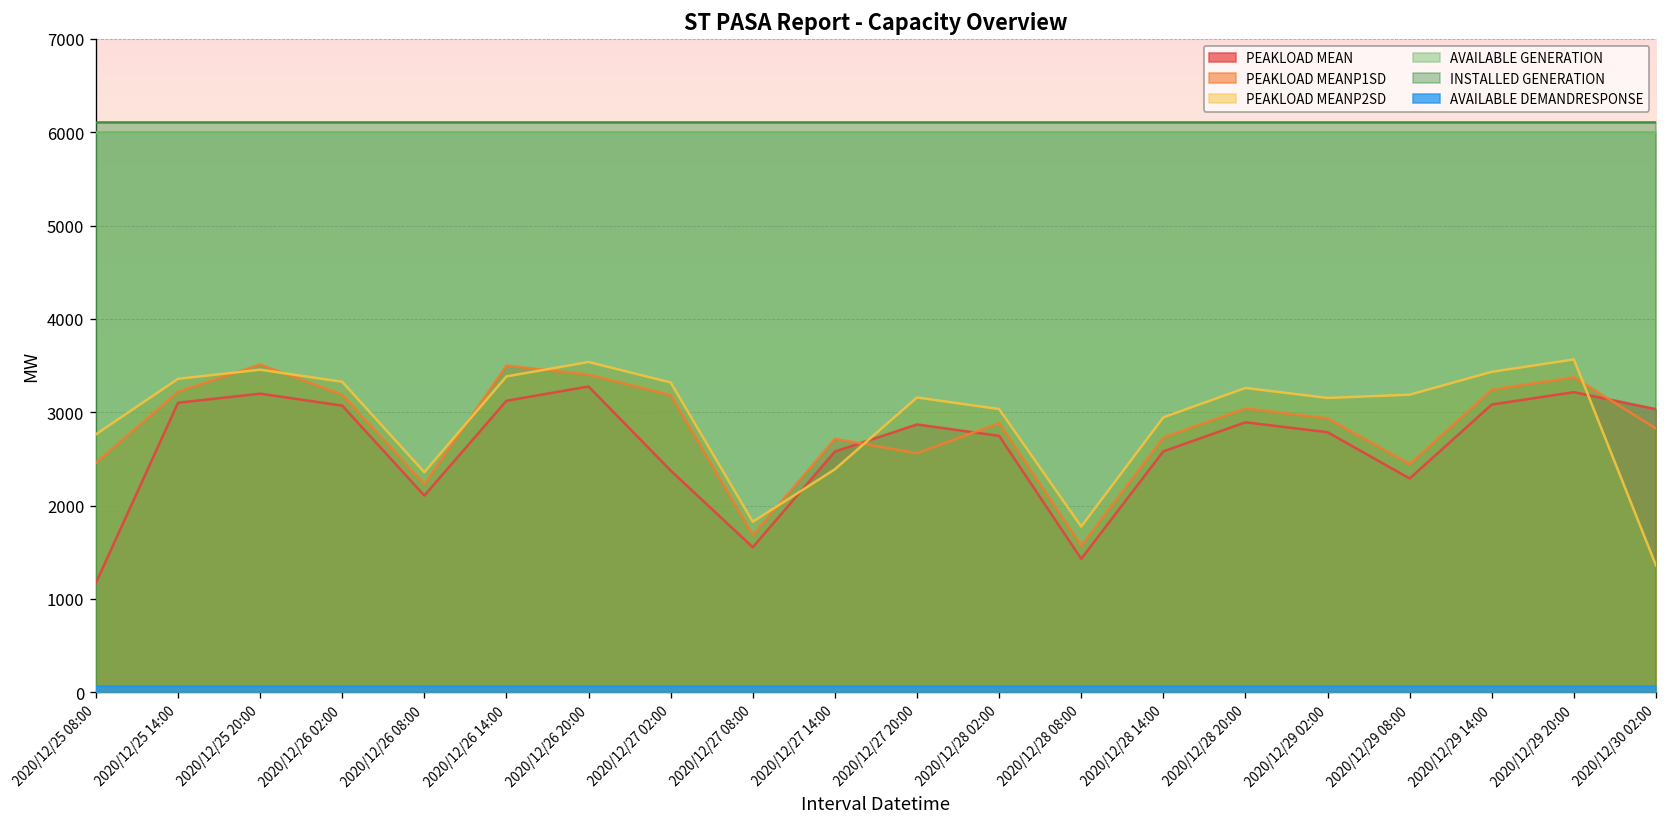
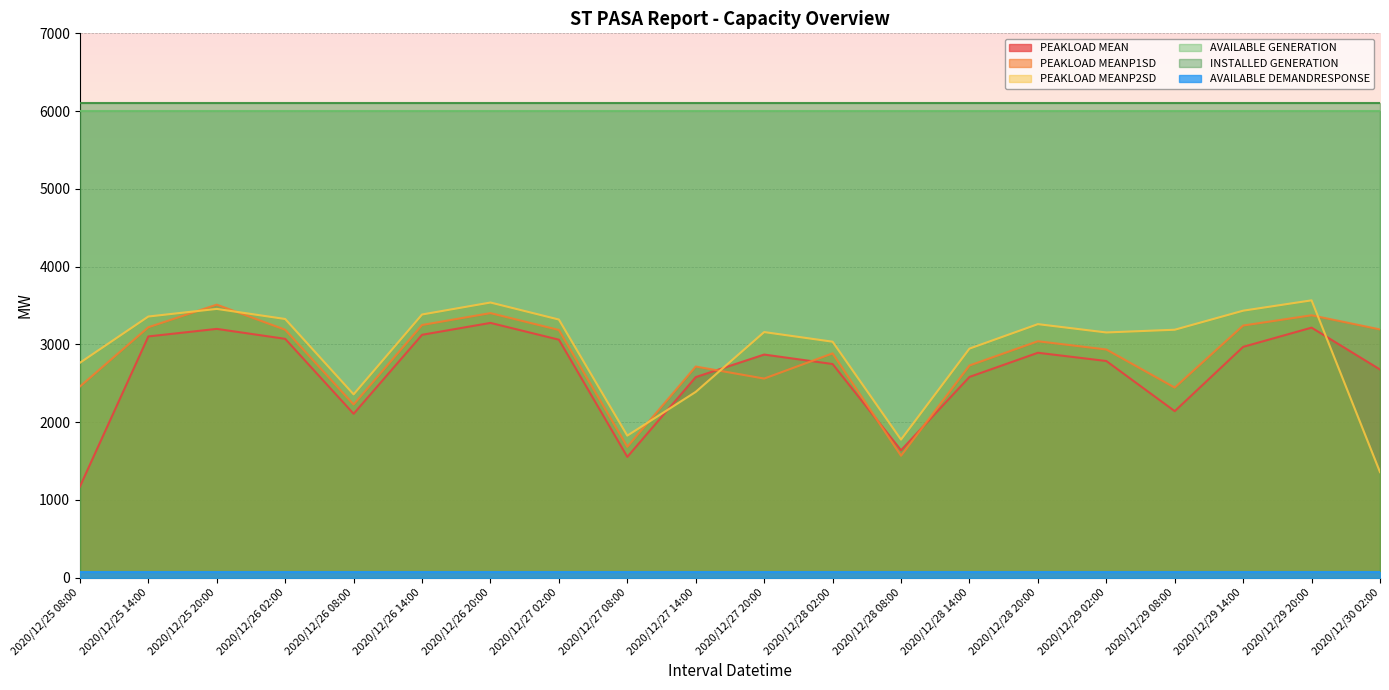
  {
    "PEAKLOAD MEAN": {
      "2020/12/25 08:00": 1200,
      "2020/12/25 14:00": 3100,
      "2020/12/25 20:00": 3200,
      "2020/12/26 02:00": 3100,
      "2020/12/26 08:00": 2100,
      "2020/12/26 14:00": 3100,
      "2020/12/26 20:00": 3300,
-     "2020/12/27 02:00": 2400,
+     "2020/12/27 02:00": 3100,
      "2020/12/27 08:00": 1600,
      "2020/12/27 14:00": 2600,
      "2020/12/27 20:00": 2900,
      "2020/12/28 02:00": 2700,
-     "2020/12/28 08:00": 1400,
+     "2020/12/28 08:00": 1600,
      "2020/12/28 14:00": 2600,
      "2020/12/28 20:00": 2900,
      "2020/12/29 02:00": 2800,
-     "2020/12/29 08:00": 2300,
-     "2020/12/29 14:00": 3100,
+     "2020/12/29 08:00": 2100,
+     "2020/12/29 14:00": 3000,
      "2020/12/29 20:00": 3200,
-     "2020/12/30 02:00": 3000
+     "2020/12/30 02:00": 2700
    },
    "PEAKLOAD MEANP1SD": {
      "2020/12/25 08:00": 2500,
      "2020/12/25 14:00": 3200,
      "2020/12/25 20:00": 3500,
      "2020/12/26 02:00": 3200,
      "2020/12/26 08:00": 2200,
-     "2020/12/26 14:00": 3500,
+     "2020/12/26 14:00": 3200,
      "2020/12/26 20:00": 3400,
      "2020/12/27 02:00": 3200,
      "2020/12/27 08:00": 1700,
      "2020/12/27 14:00": 2700,
      "2020/12/27 20:00": 2600,
      "2020/12/28 02:00": 2900,
      "2020/12/28 08:00": 1600,
      "2020/12/28 14:00": 2700,
      "2020/12/28 20:00": 3000,
      "2020/12/29 02:00": 2900,
      "2020/12/29 08:00": 2400,
      "2020/12/29 14:00": 3200,
      "2020/12/29 20:00": 3400,
-     "2020/12/30 02:00": 2800
+     "2020/12/30 02:00": 3200
    },
    "PEAKLOAD MEANP2SD": {
      "2020/12/25 08:00": 2800,
      "2020/12/25 14:00": 3400,
      "2020/12/25 20:00": 3500,
      "2020/12/26 02:00": 3300,
      "2020/12/26 08:00": 2400,
      "2020/12/26 14:00": 3400,
      "2020/12/26 20:00": 3500,
      "2020/12/27 02:00": 3300,
      "2020/12/27 08:00": 1800,
      "2020/12/27 14:00": 2400,
      "2020/12/27 20:00": 3200,
      "2020/12/28 02:00": 3000,
      "2020/12/28 08:00": 1800,
      "2020/12/28 14:00": 2900,
      "2020/12/28 20:00": 3300,
      "2020/12/29 02:00": 3200,
      "2020/12/29 08:00": 3200,
      "2020/12/29 14:00": 3400,
      "2020/12/29 20:00": 3600,
      "2020/12/30 02:00": 1400
    },
    "AVAILABLE DEMANDRESPONSE": {
      "2020/12/25 08:00": 100,
      "2020/12/25 14:00": 100,
      "2020/12/25 20:00": 100,
      "2020/12/26 02:00": 100,
      "2020/12/26 08:00": 100,
      "2020/12/26 14:00": 100,
      "2020/12/26 20:00": 100,
      "2020/12/27 02:00": 100,
      "2020/12/27 08:00": 100,
      "2020/12/27 14:00": 100,
      "2020/12/27 20:00": 100,
      "2020/12/28 02:00": 100,
      "2020/12/28 08:00": 100,
      "2020/12/28 14:00": 100,
      "2020/12/28 20:00": 100,
      "2020/12/29 02:00": 100,
      "2020/12/29 08:00": 100,
      "2020/12/29 14:00": 100,
      "2020/12/29 20:00": 100,
      "2020/12/30 02:00": 100
    }
  }
